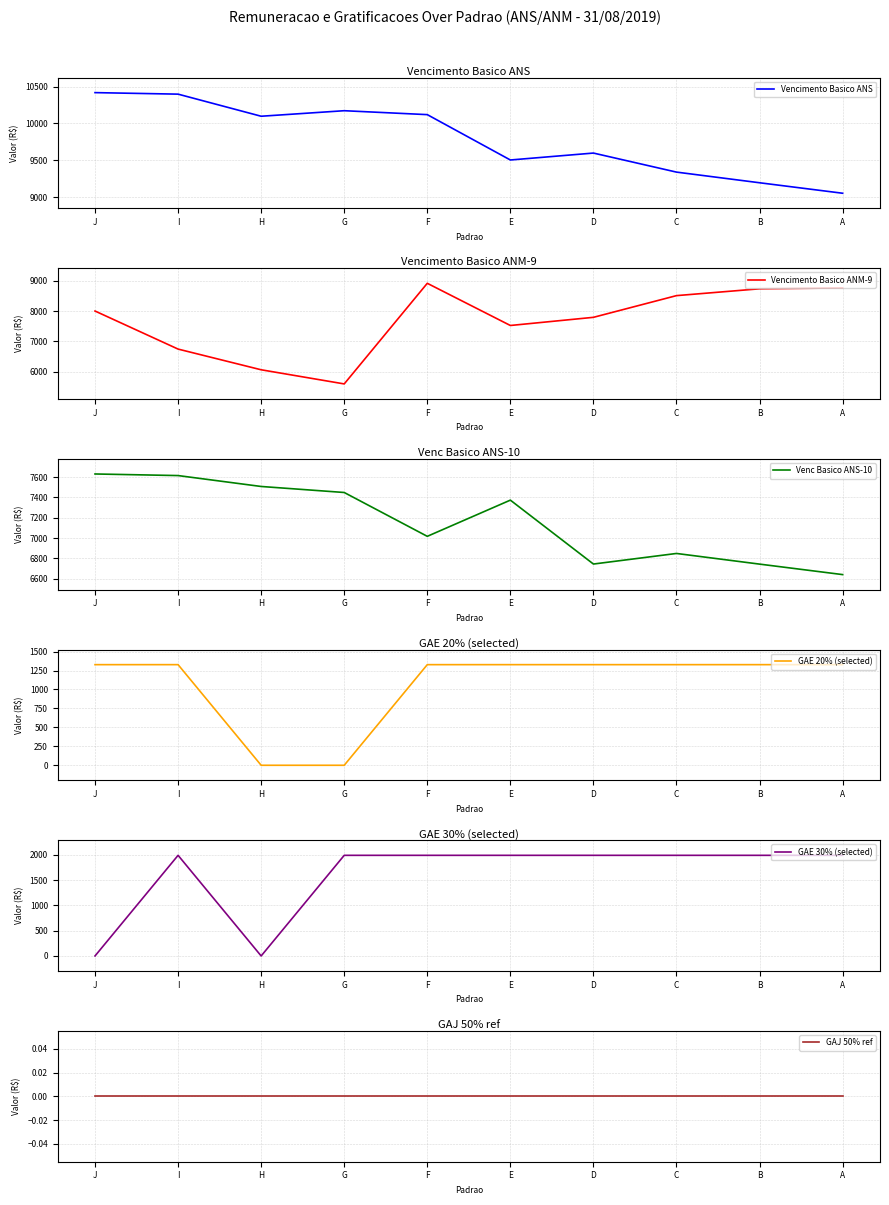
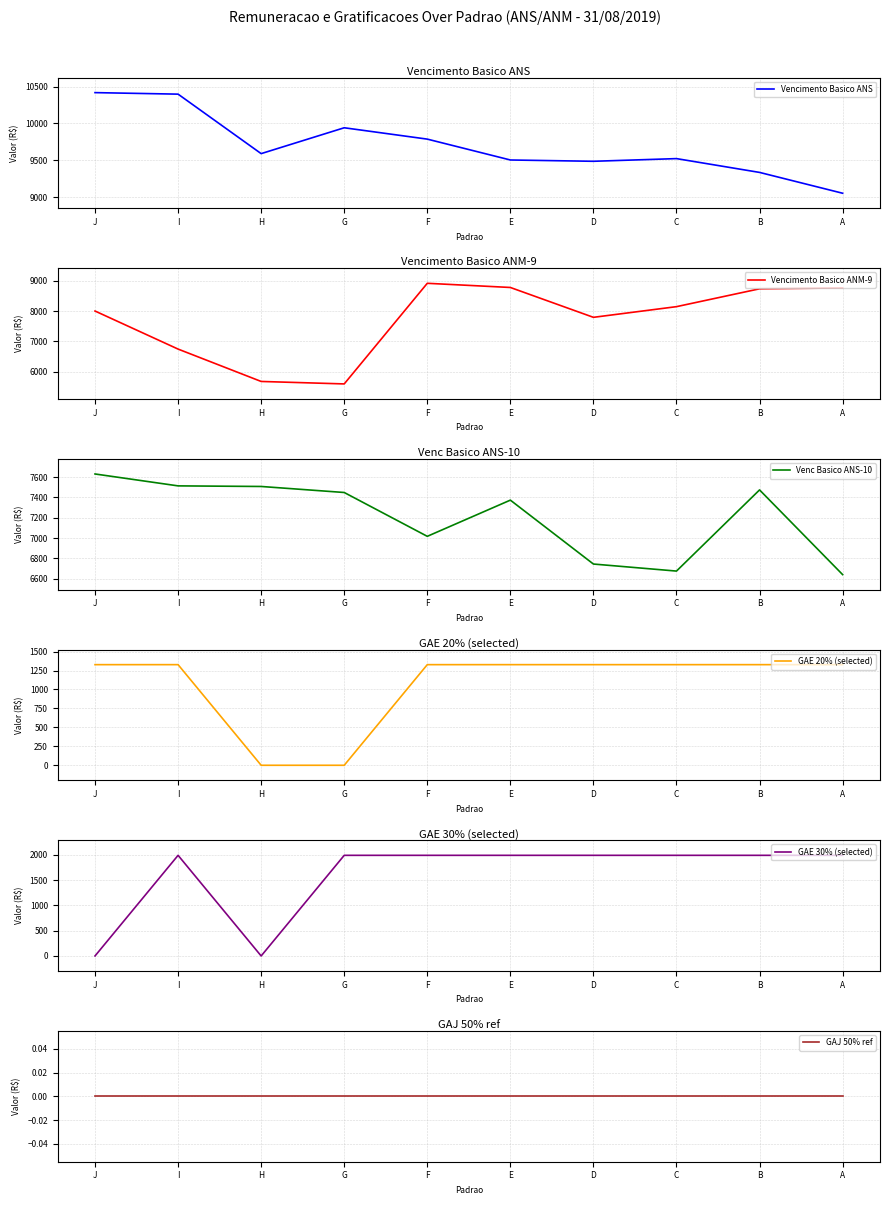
  {
    "Vencimento Basico ANS": {
      "J": 10400,
      "I": 10400,
-     "H": 10100,
-     "G": 10200,
-     "F": 10100,
+     "H": 9600,
+     "G": 9900,
+     "F": 9800,
      "E": 9500,
-     "D": 9600,
-     "C": 9300,
-     "B": 9200,
+     "D": 9500,
+     "C": 9500,
+     "B": 9300,
      "A": 9100
    },
    "Vencimento Basico ANM-9": {
      "J": 8000,
      "I": 6700,
-     "H": 6100,
+     "H": 5700,
      "G": 5600,
      "F": 8900,
-     "E": 7500,
+     "E": 8800,
      "D": 7800,
-     "C": 8500,
+     "C": 8100,
      "B": 8700
    },
    "Venc Basico ANS-10": {
      "J": 7630,
-     "I": 7620,
+     "I": 7510,
      "H": 7510,
      "G": 7450,
      "F": 7020,
      "E": 7370,
      "D": 6740,
-     "C": 6850,
-     "B": 6740,
+     "C": 6670,
+     "B": 7470,
      "A": 6640
    },
    "GAE 20% (selected)": {
      "J": 1300,
      "I": 1300,
      "H": 0,
      "G": 0,
      "F": 1300,
      "E": 1300,
      "D": 1300,
      "C": 1300,
      "B": 1300
    },
    "GAE 30% (selected)": {
      "J": 0,
      "I": 2000,
      "H": 0,
      "G": 2000,
      "F": 2000,
      "E": 2000,
      "D": 2000,
      "C": 2000,
      "B": 2000
    },
    "GAJ 50% ref": {
      "J": 0.000,
      "I": 0.000,
      "H": 0.000,
      "G": 0.000,
      "F": 0.000,
      "E": 0.000,
      "D": 0.000,
      "C": 0.000,
      "B": 0.000,
      "A": 0.000
    }
  }
